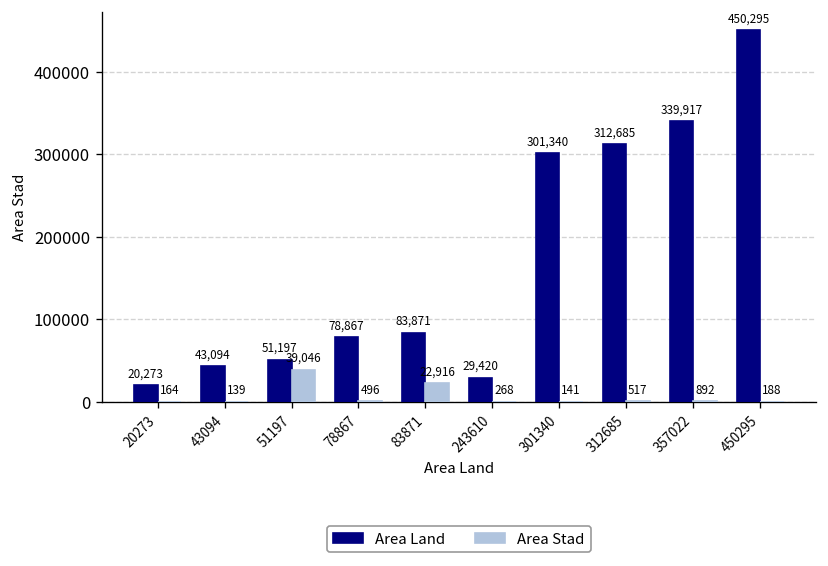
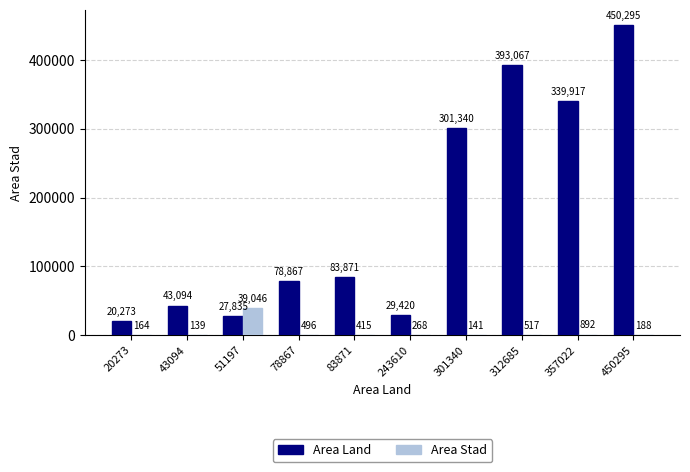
  {
    "Area Land": {
      "20273": "20,273",
      "43094": "43,094",
-     "51197": "51,197",
+     "51197": "27,835",
      "78867": "78,867",
      "83871": "83,871",
      "243610": "29,420",
      "301340": "301,340",
-     "312685": "312,685",
+     "312685": "393,067",
      "357022": "339,917",
      "450295": "450,295"
    },
    "Area Stad": {
      "20273": "164",
      "43094": "139",
      "51197": "39,046",
      "78867": "496",
-     "83871": "22,916",
+     "83871": "415",
      "243610": "268",
      "301340": "141",
      "312685": "517",
      "357022": "892",
      "450295": "188"
    }
  }
